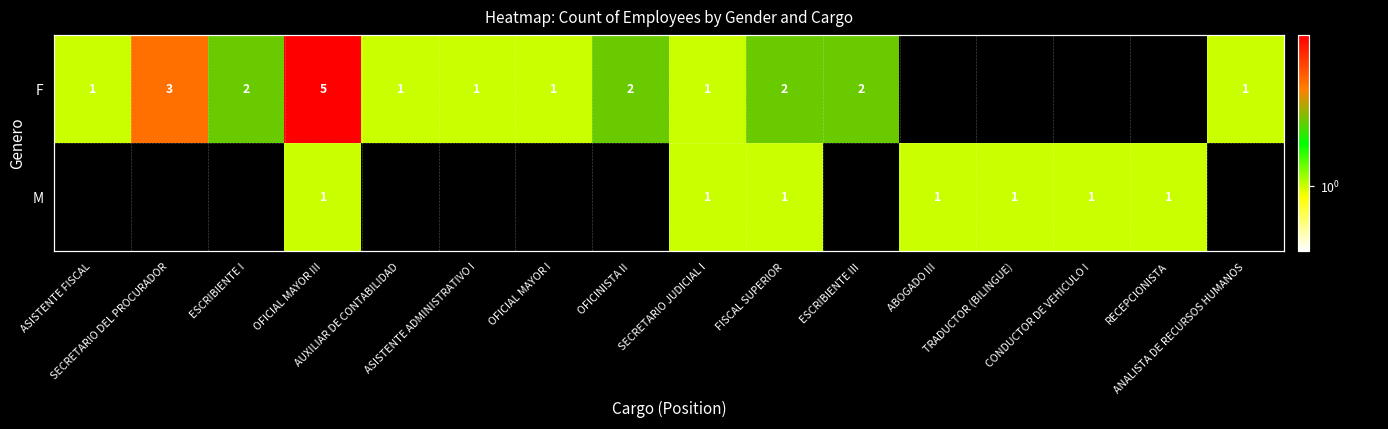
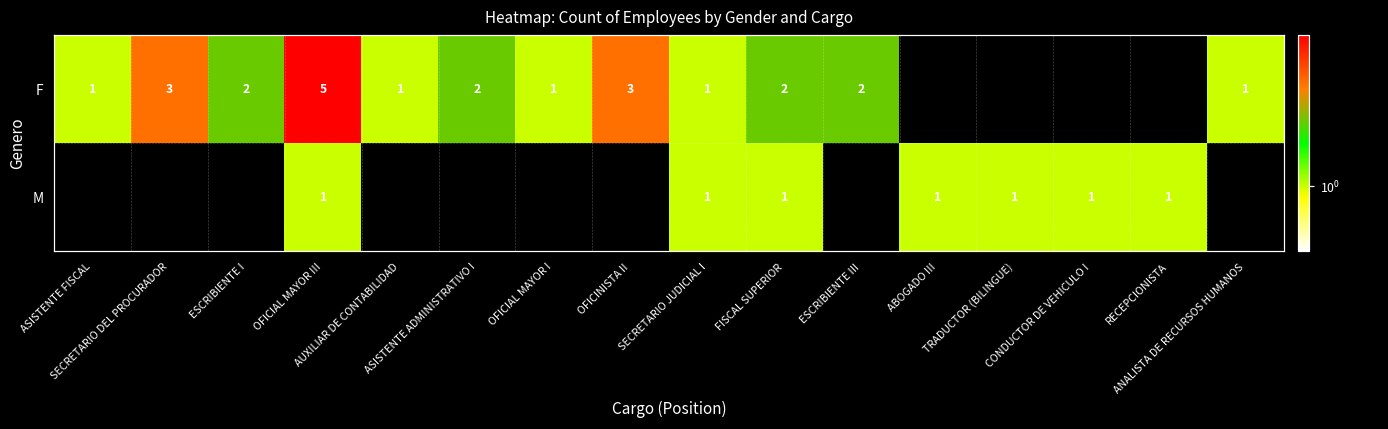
  {
    "F": {
      "ASISTENTE FISCAL": 1,
      "SECRETARIO DEL PROCURADOR": 3,
      "ESCRIBIENTE I": 2,
      "OFICIAL MAYOR III": 5,
      "AUXILIAR DE CONTABILIDAD": 1,
-     "ASISTENTE ADMINISTRATIVO I": 1,
+     "ASISTENTE ADMINISTRATIVO I": 2,
      "OFICIAL MAYOR I": 1,
-     "OFICINISTA II": 2,
+     "OFICINISTA II": 3,
      "SECRETARIO JUDICIAL I": 1,
      "FISCAL SUPERIOR": 2,
      "ESCRIBIENTE III": 2,
      "ANALISTA DE RECURSOS HUMANOS": 1
    },
    "M": {
      "OFICIAL MAYOR III": 1,
      "SECRETARIO JUDICIAL I": 1,
      "FISCAL SUPERIOR": 1,
      "ABOGADO III": 1,
      "TRADUCTOR (BILINGUE)": 1,
      "CONDUCTOR DE VEHICULO I": 1,
      "RECEPCIONISTA": 1
    }
  }
